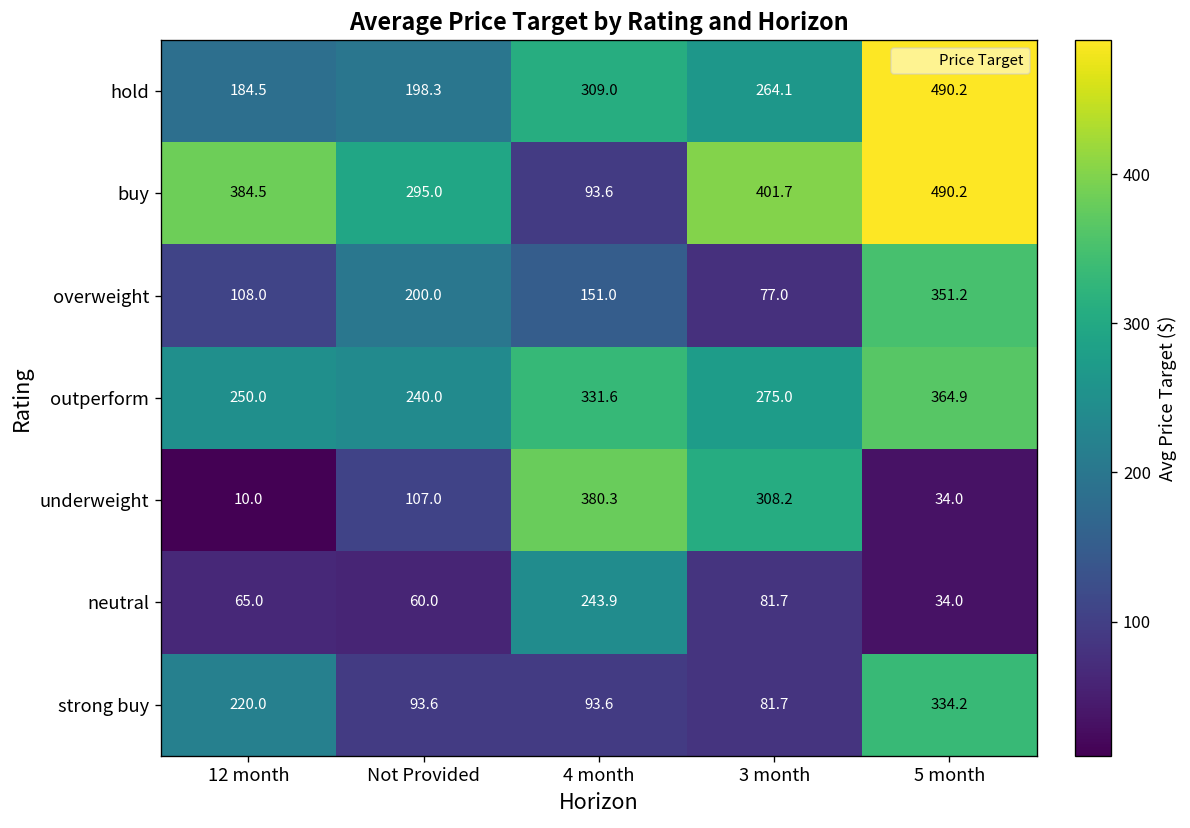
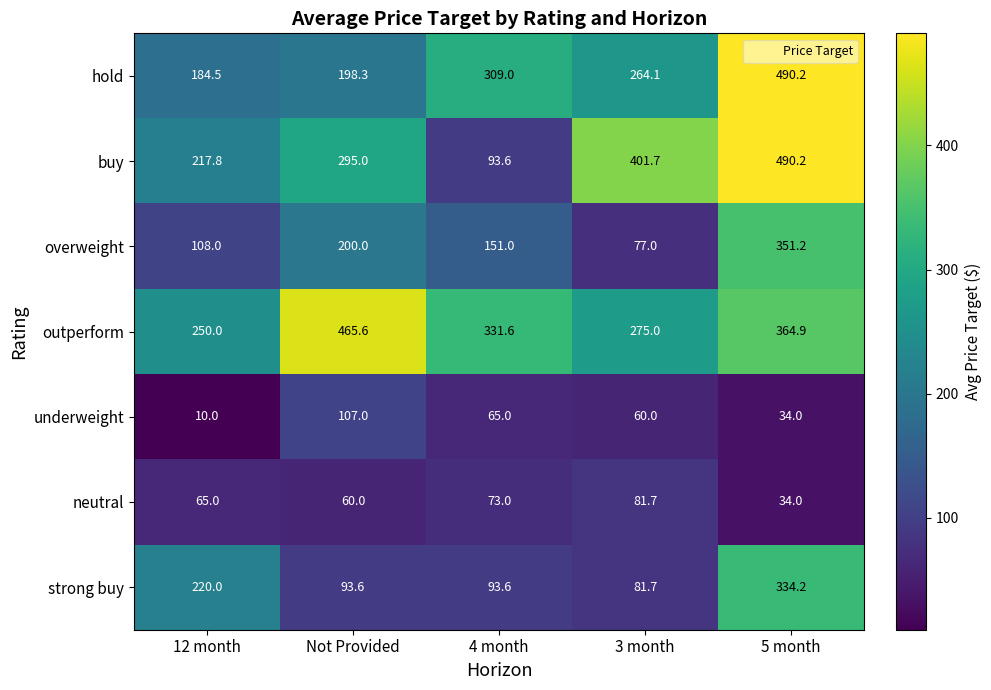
  {
    "hold": {
      "12 month": 184.5,
      "Not Provided": 198.3,
      "4 month": 309.0,
      "3 month": 264.1,
      "5 month": 490.2
    },
    "buy": {
-     "12 month": 384.5,
+     "12 month": 217.8,
      "Not Provided": 295.0,
      "4 month": 93.6,
      "3 month": 401.7,
      "5 month": 490.2
    },
    "overweight": {
      "12 month": 108.0,
      "Not Provided": 200.0,
      "4 month": 151.0,
      "3 month": 77.0,
      "5 month": 351.2
    },
    "outperform": {
      "12 month": 250.0,
-     "Not Provided": 240.0,
+     "Not Provided": 465.6,
      "4 month": 331.6,
      "3 month": 275.0,
      "5 month": 364.9
    },
    "underweight": {
      "12 month": 10.0,
      "Not Provided": 107.0,
-     "4 month": 380.3,
-     "3 month": 308.2,
+     "4 month": 65.0,
+     "3 month": 60.0,
      "5 month": 34.0
    },
    "neutral": {
      "12 month": 65.0,
      "Not Provided": 60.0,
-     "4 month": 243.9,
+     "4 month": 73.0,
      "3 month": 81.7,
      "5 month": 34.0
    },
    "strong buy": {
      "12 month": 220.0,
      "Not Provided": 93.6,
      "4 month": 93.6,
      "3 month": 81.7,
      "5 month": 334.2
    }
  }
